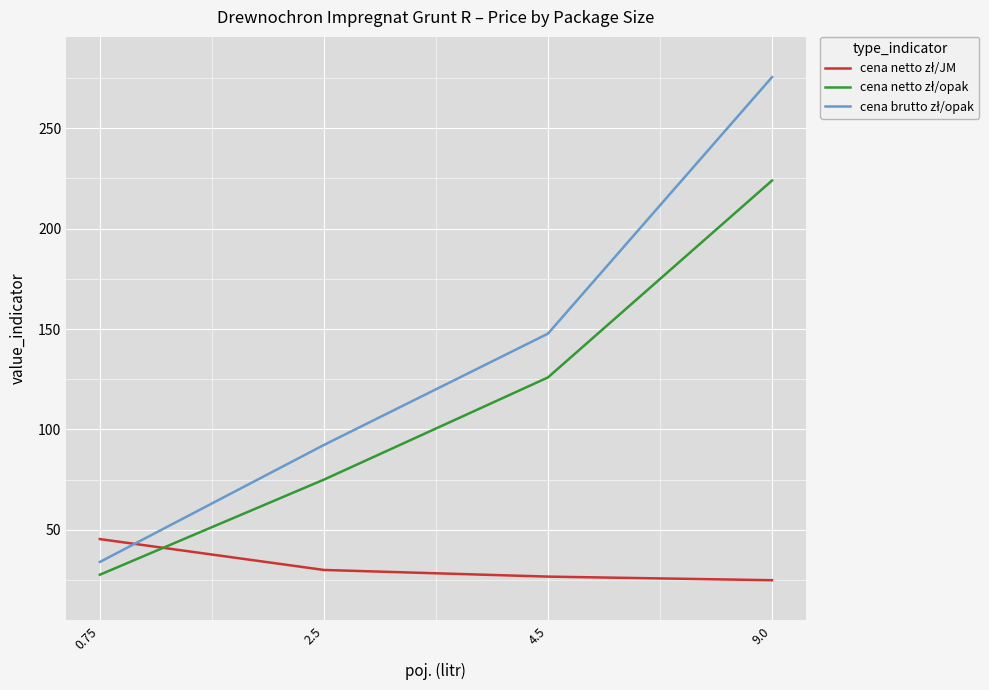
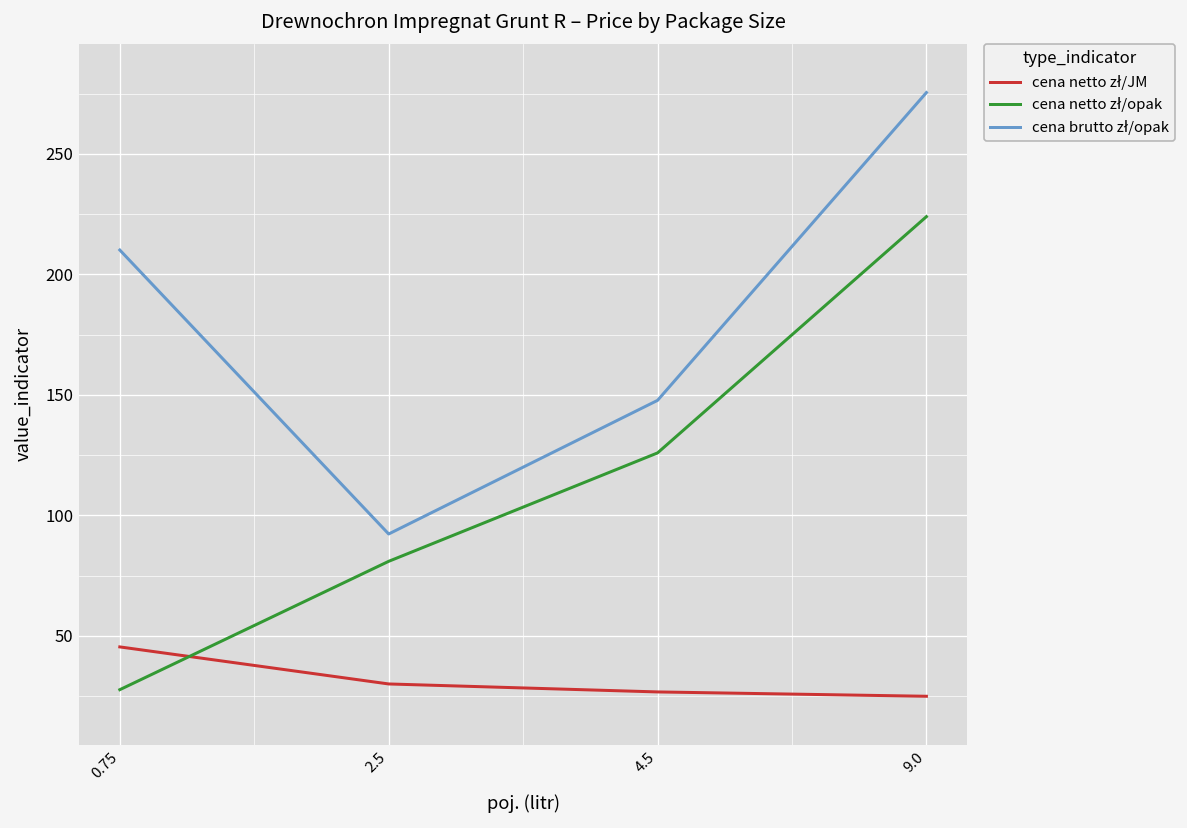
  {
    "cena netto zł/JM": {
      "0.75": 45,
      "2.5": 30,
      "4.5": 27,
      "9.0": 25
    },
    "cena netto zł/opak": {
      "0.75": 28,
-     "2.5": 75,
+     "2.5": 81,
      "4.5": 126,
      "9.0": 224
    },
    "cena brutto zł/opak": {
-     "0.75": 34,
+     "0.75": 210,
      "2.5": 92,
      "4.5": 148,
      "9.0": 275
    }
  }
